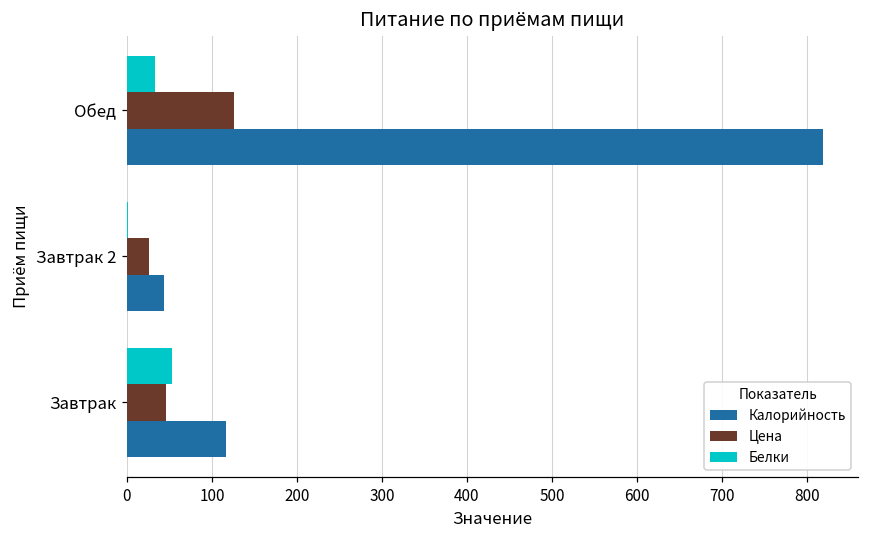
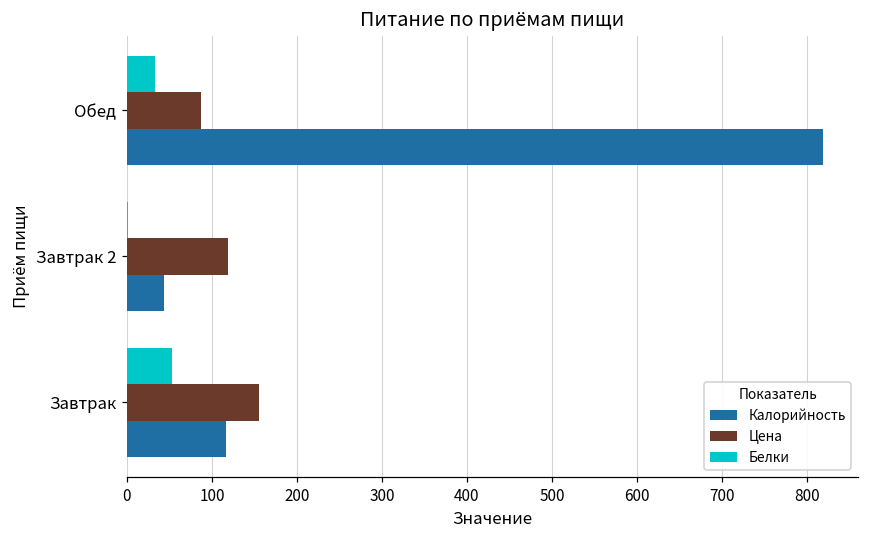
  {
    "Калорийность": {
      "Обед": 820,
      "Завтрак 2": 40,
      "Завтрак": 120
    },
    "Цена": {
-     "Обед": 130,
-     "Завтрак 2": 30,
-     "Завтрак": 50
+     "Обед": 90,
+     "Завтрак 2": 120,
+     "Завтрак": 160
    },
    "Белки": {
      "Обед": 30,
      "Завтрак": 50
    }
  }
